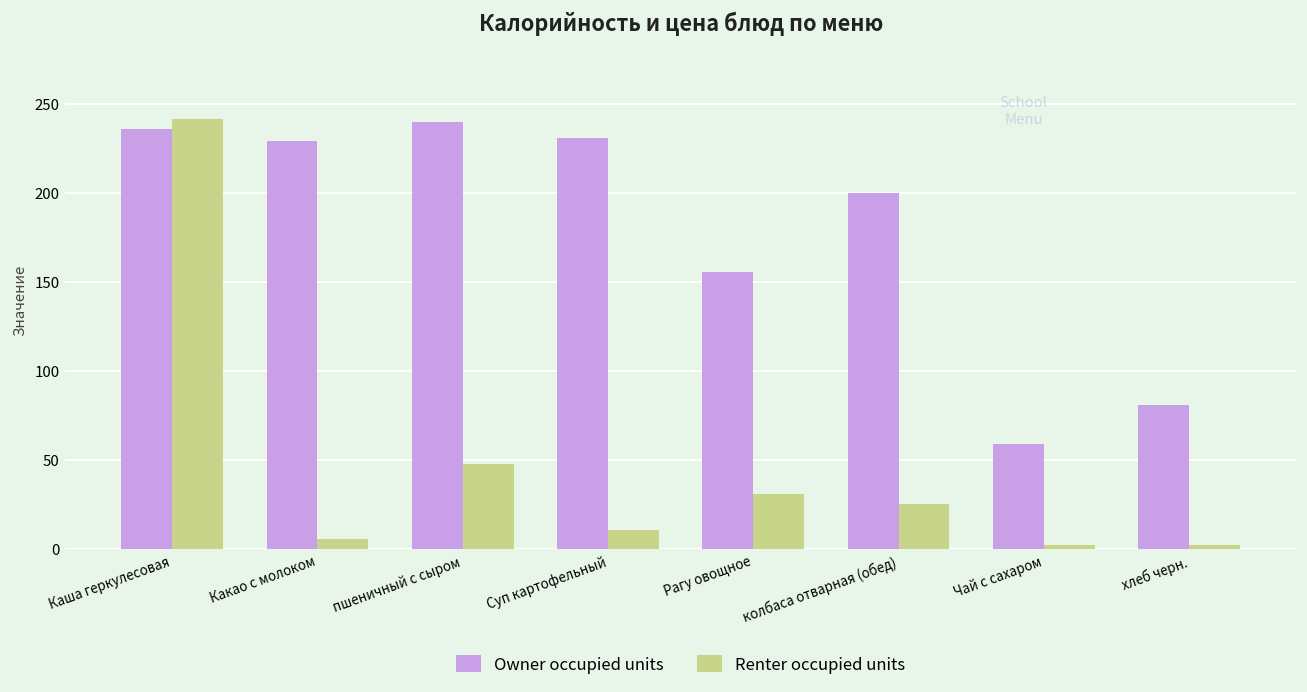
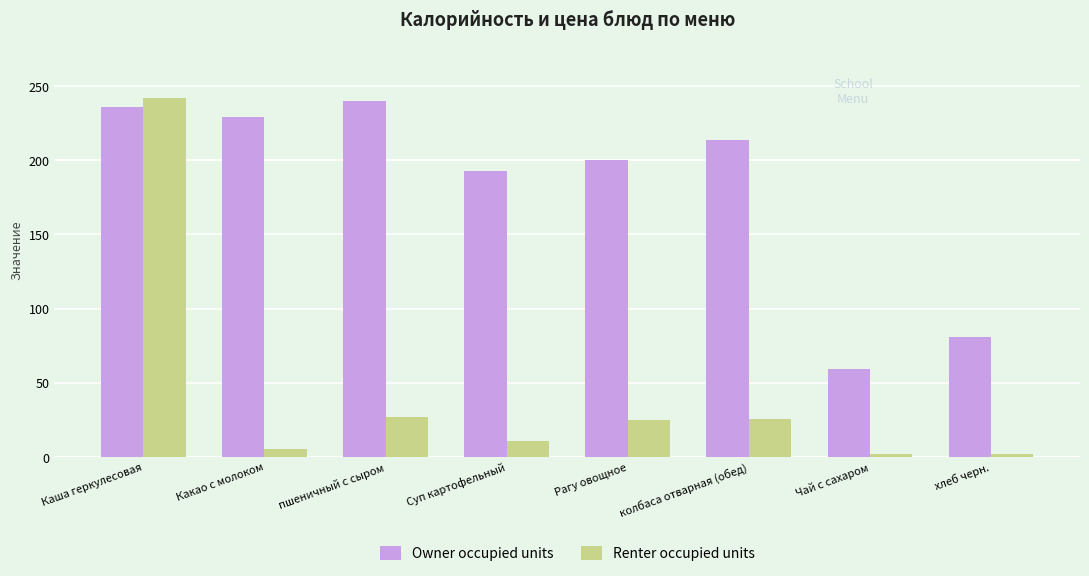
  {
    "Owner occupied units": {
      "Каша геркулесовая": 236,
      "Какао с молоком": 229,
      "пшеничный с сыром": 240,
-     "Суп картофельный": 231,
-     "Рагу овощное": 156,
-     "колбаса отварная (обед)": 200,
+     "Суп картофельный": 193,
+     "Рагу овощное": 200,
+     "колбаса отварная (обед)": 214,
      "Чай с сахаром": 59,
      "хлеб черн.": 81
    },
    "Renter occupied units": {
      "Каша геркулесовая": 242,
      "Какао с молоком": 6,
-     "пшеничный с сыром": 48,
+     "пшеничный с сыром": 27,
      "Суп картофельный": 10,
-     "Рагу овощное": 31,
+     "Рагу овощное": 25,
      "колбаса отварная (обед)": 25,
      "Чай с сахаром": 2,
      "хлеб черн.": 2
    }
  }
